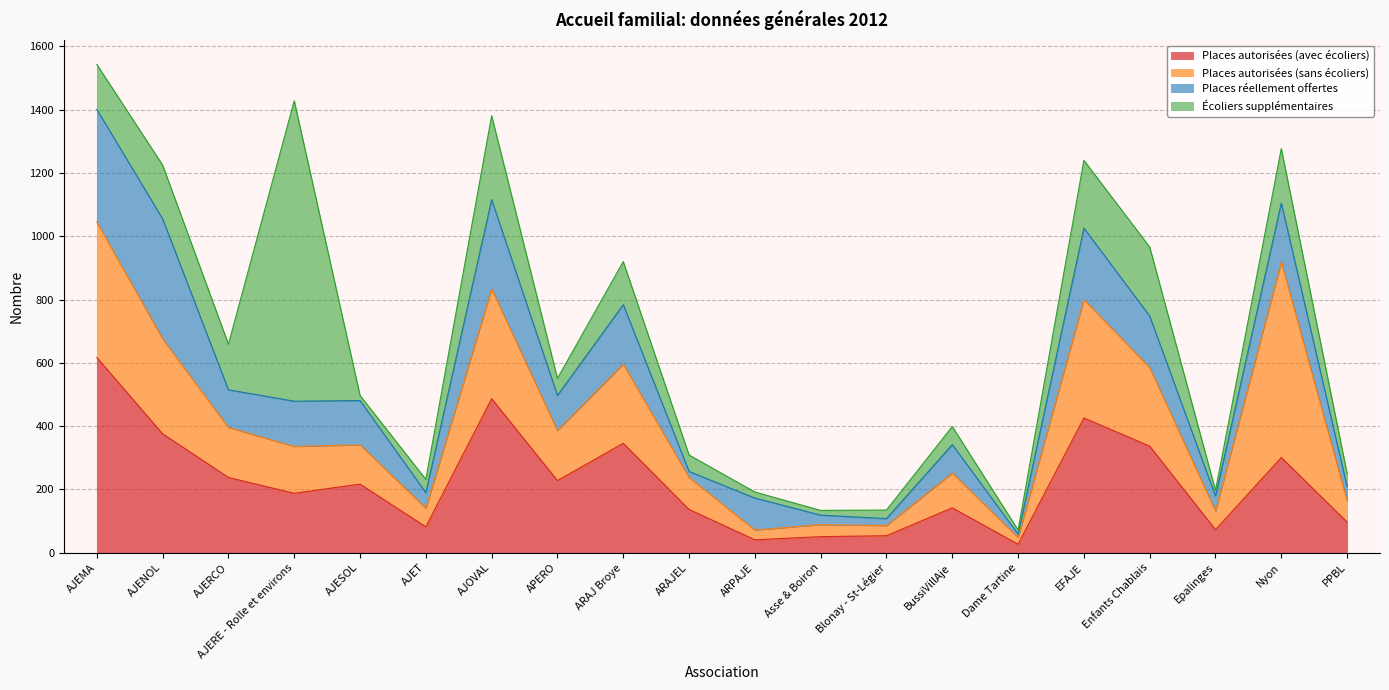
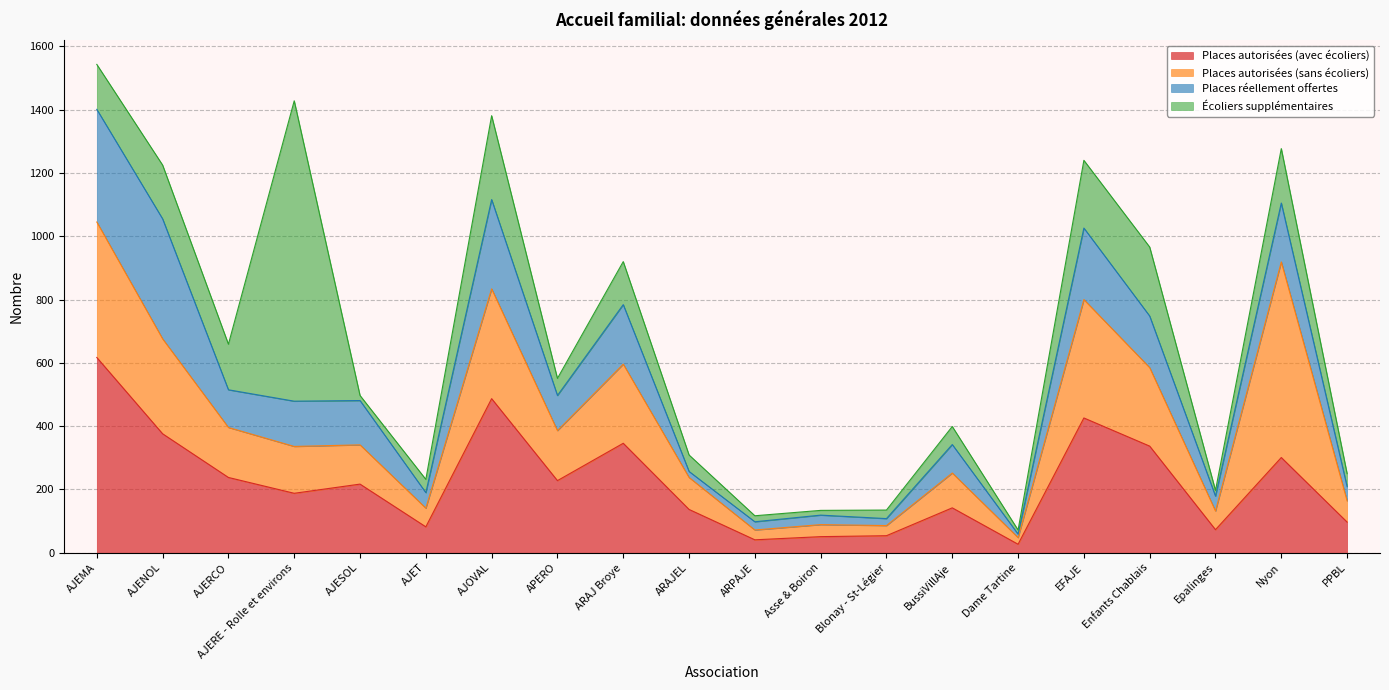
  {
    "Places autorisées (avec écoliers)": {
      "AJEMA": 620,
      "AJENOL": 380,
      "AJERCO": 240,
      "AJERE - Rolle et environs": 190,
      "AJESOL": 220,
      "AJET": 80,
      "AJOVAL": 490,
      "APERO": 230,
      "ARAJ Broye": 350,
      "ARAJEL": 140,
      "ARPAJE": 40,
      "Asse & Boiron": 50,
      "Blonay - St-Légier": 50,
      "BussiVillAje": 140,
      "Dame Tartine": 30,
      "EFAJE": 430,
      "Enfants Chablais": 340,
      "Epalinges": 70,
      "Nyon": 300,
      "PPBL": 100
    },
    "Places autorisées (sans écoliers)": {
      "AJEMA": 430,
      "AJENOL": 300,
      "AJERCO": 160,
      "AJERE - Rolle et environs": 150,
      "AJESOL": 120,
      "AJET": 60,
      "AJOVAL": 350,
      "APERO": 160,
      "ARAJ Broye": 250,
      "ARAJEL": 100,
      "ARPAJE": 30,
      "Asse & Boiron": 40,
      "Blonay - St-Légier": 30,
      "BussiVillAje": 110,
      "Dame Tartine": 20,
      "EFAJE": 370,
      "Enfants Chablais": 250,
      "Epalinges": 60,
      "Nyon": 620,
      "PPBL": 70
    },
    "Places réellement offertes": {
      "AJEMA": 360,
      "AJENOL": 380,
      "AJERCO": 120,
      "AJERE - Rolle et environs": 140,
      "AJESOL": 140,
      "AJET": 50,
      "AJOVAL": 280,
      "APERO": 110,
      "ARAJ Broye": 190,
      "ARAJEL": 20,
-     "ARPAJE": 100,
+     "ARPAJE": 30,
      "Asse & Boiron": 30,
      "Blonay - St-Légier": 20,
      "BussiVillAje": 90,
      "Dame Tartine": 10,
      "EFAJE": 230,
      "Enfants Chablais": 160,
      "Epalinges": 50,
      "Nyon": 190,
      "PPBL": 50
    },
    "Écoliers supplémentaires": {
      "AJEMA": 140,
      "AJENOL": 170,
      "AJERCO": 140,
      "AJERE - Rolle et environs": 950,
      "AJESOL": 20,
      "AJET": 40,
      "AJOVAL": 270,
      "APERO": 50,
      "ARAJ Broye": 140,
      "ARAJEL": 50,
      "ARPAJE": 20,
      "Asse & Boiron": 20,
      "Blonay - St-Légier": 30,
      "BussiVillAje": 60,
      "Dame Tartine": 10,
      "EFAJE": 210,
      "Enfants Chablais": 220,
      "Epalinges": 20,
      "Nyon": 170,
      "PPBL": 40
    }
  }
